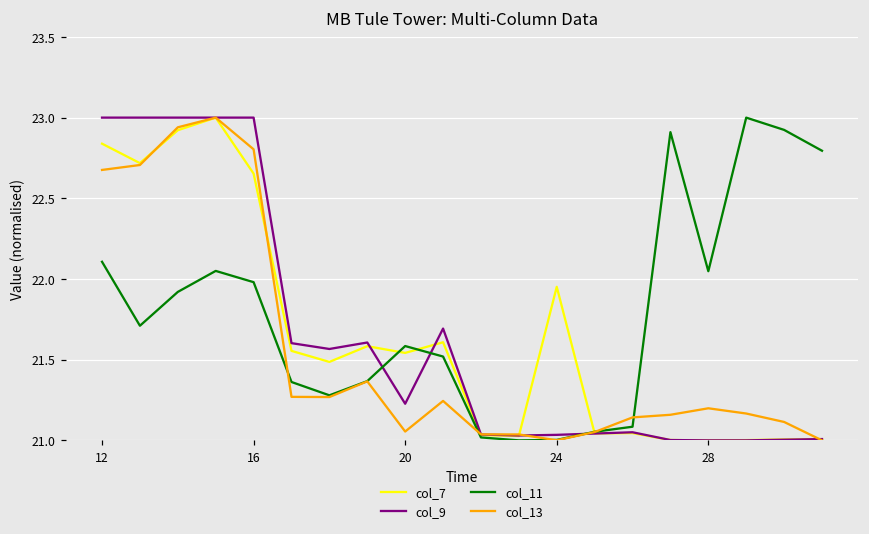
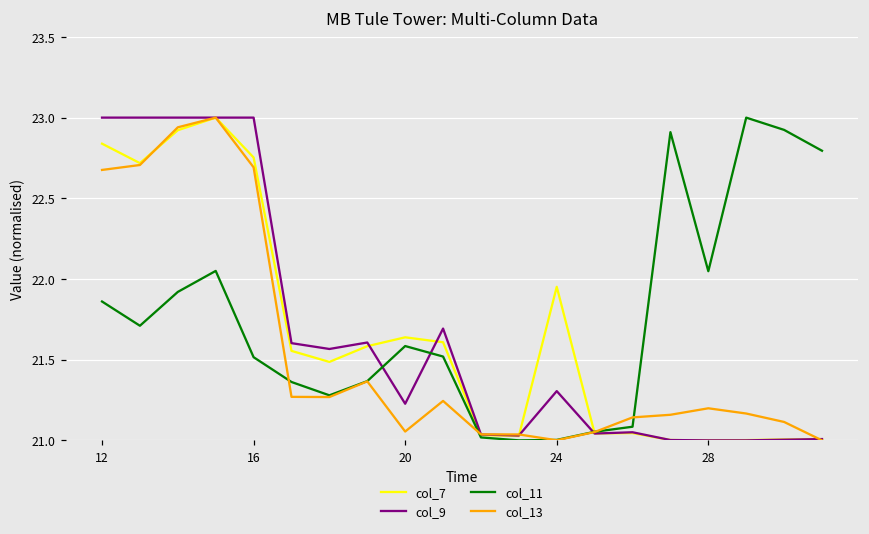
  {
    "col_7": {
      "12": 22.84,
-     "16": 22.65,
-     "20": 21.54,
+     "16": 22.75,
+     "20": 21.64,
      "24": 21.95
    },
    "col_9": {
      "12": 23.00,
      "16": 23.00,
      "20": 21.23,
-     "24": 21.03
+     "24": 21.31
    },
    "col_11": {
-     "12": 22.11,
-     "16": 21.98,
+     "12": 21.86,
+     "16": 21.52,
      "20": 21.58,
      "28": 22.05
    },
    "col_13": {
      "12": 22.68,
-     "16": 22.80,
+     "16": 22.69,
      "20": 21.05,
      "28": 21.20
    }
  }
